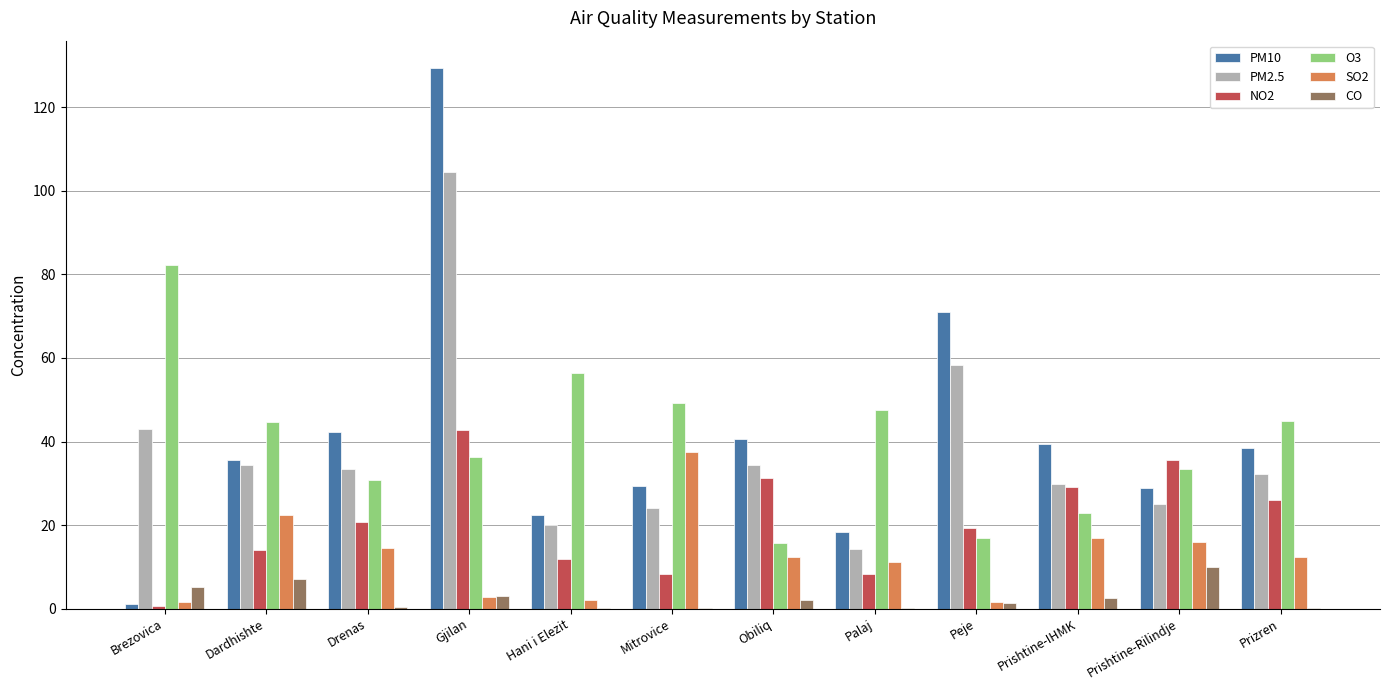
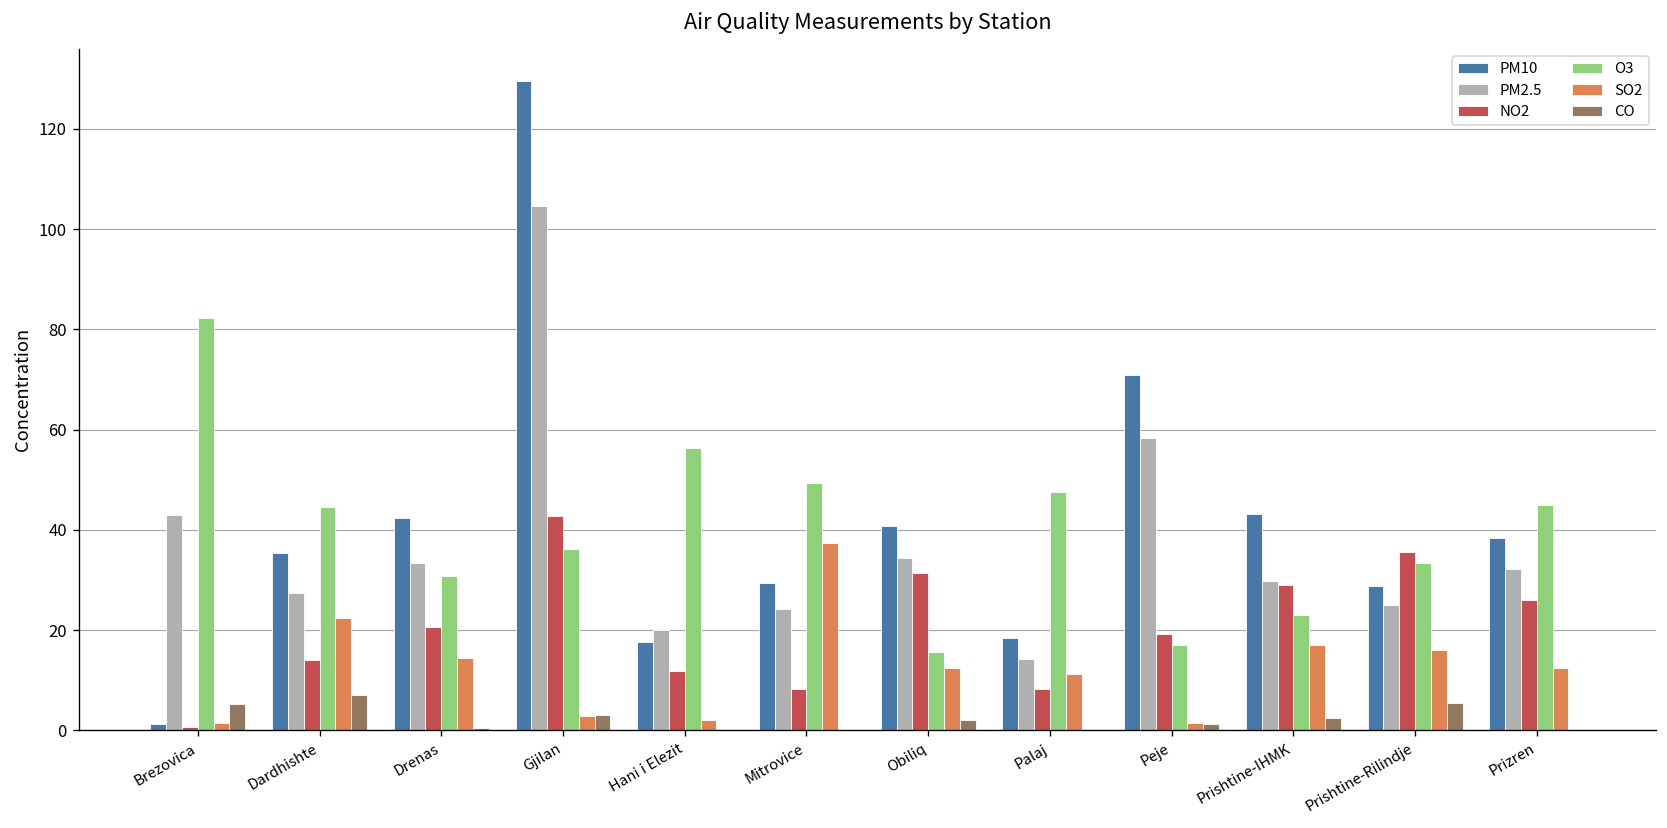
  {
    "PM10": {
      "Brezovica": 1,
      "Dardhishte": 35,
      "Drenas": 42,
      "Gjilan": 129,
-     "Hani i Elezit": 22,
+     "Hani i Elezit": 18,
      "Mitrovice": 29,
      "Obiliq": 41,
      "Palaj": 18,
      "Peje": 71,
-     "Prishtine-IHMK": 39,
+     "Prishtine-IHMK": 43,
      "Prishtine-Rilindje": 29,
      "Prizren": 38
    },
    "PM2.5": {
      "Brezovica": 43,
-     "Dardhishte": 34,
+     "Dardhishte": 27,
      "Drenas": 33,
      "Gjilan": 105,
      "Hani i Elezit": 20,
      "Mitrovice": 24,
      "Obiliq": 34,
      "Palaj": 14,
      "Peje": 58,
      "Prishtine-IHMK": 30,
      "Prishtine-Rilindje": 25,
      "Prizren": 32
    },
    "O3": {
      "Brezovica": 82,
      "Dardhishte": 45,
      "Drenas": 31,
      "Gjilan": 36,
      "Hani i Elezit": 56,
      "Mitrovice": 49,
      "Obiliq": 16,
      "Palaj": 48,
      "Peje": 17,
      "Prishtine-IHMK": 23,
      "Prishtine-Rilindje": 33,
      "Prizren": 45
    },
    "CO": {
      "Brezovica": 5,
      "Dardhishte": 7,
      "Gjilan": 3,
      "Obiliq": 2,
      "Peje": 1,
      "Prishtine-IHMK": 3,
-     "Prishtine-Rilindje": 10
+     "Prishtine-Rilindje": 5
    }
  }
